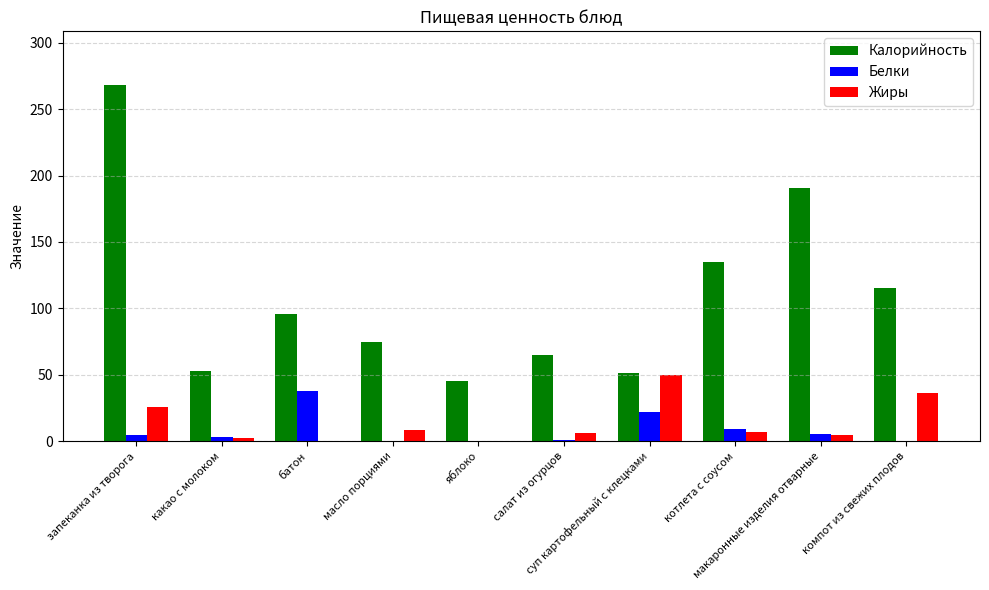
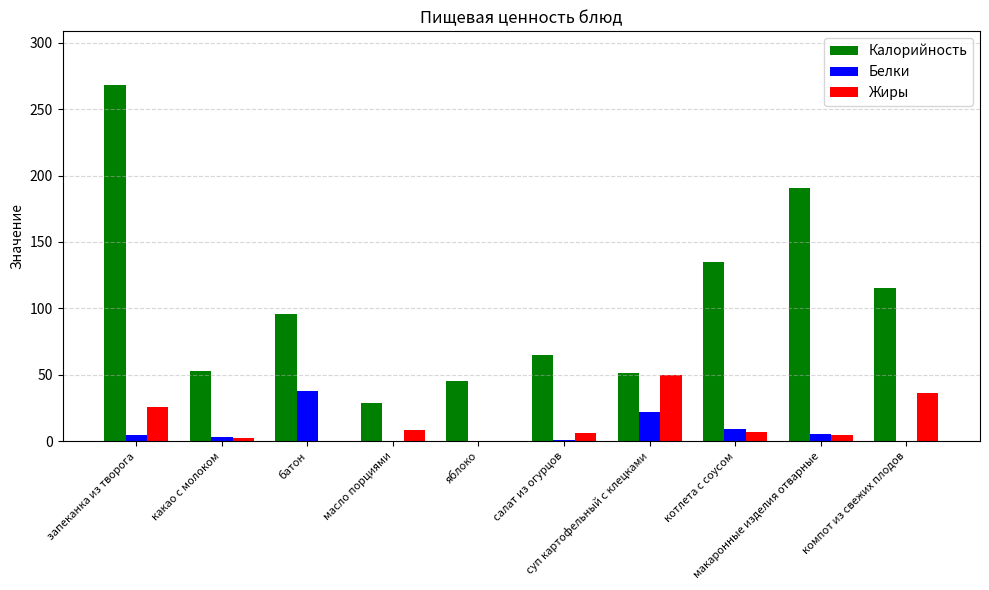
  {
    "Калорийность": {
      "запеканка из творога": 268,
      "какао с молоком": 53,
      "батон": 96,
-     "масло порциями": 75,
+     "масло порциями": 29,
      "яблоко": 45,
      "салат из огурцов": 65,
      "суп картофельный с клецками": 51,
      "котлета с соусом": 135,
      "макаронные изделия отварные": 191,
      "компот из свежих плодов": 115
    },
    "Белки": {
      "запеканка из творога": 5,
      "какао с молоком": 3,
      "батон": 38,
      "суп картофельный с клецками": 22,
      "котлета с соусом": 9,
      "макаронные изделия отварные": 6,
      "компот из свежих плодов": 0
    },
    "Жиры": {
      "запеканка из творога": 26,
      "какао с молоком": 3,
      "масло порциями": 8,
      "салат из огурцов": 6,
      "суп картофельный с клецками": 50,
      "котлета с соусом": 7,
      "макаронные изделия отварные": 5,
      "компот из свежих плодов": 36
    }
  }
